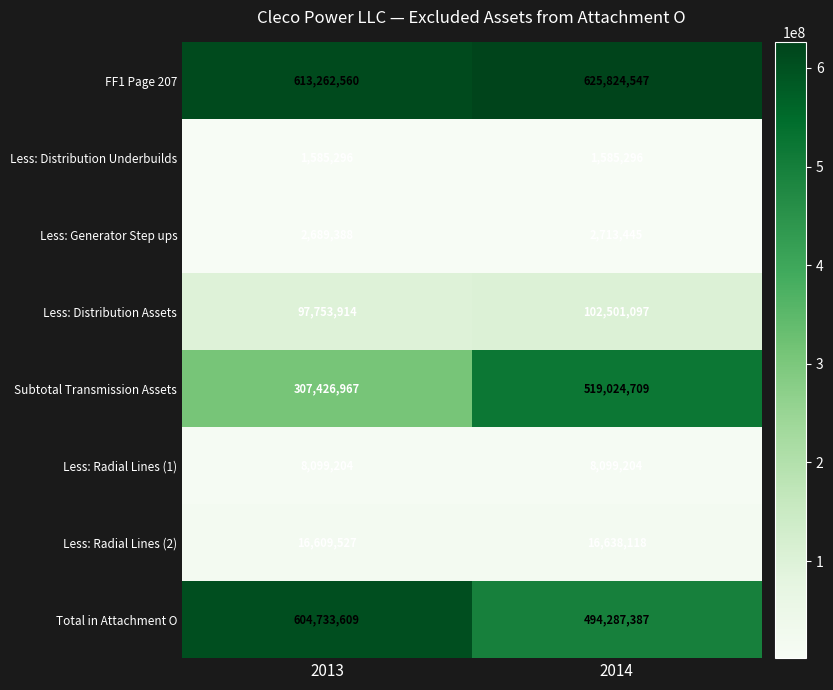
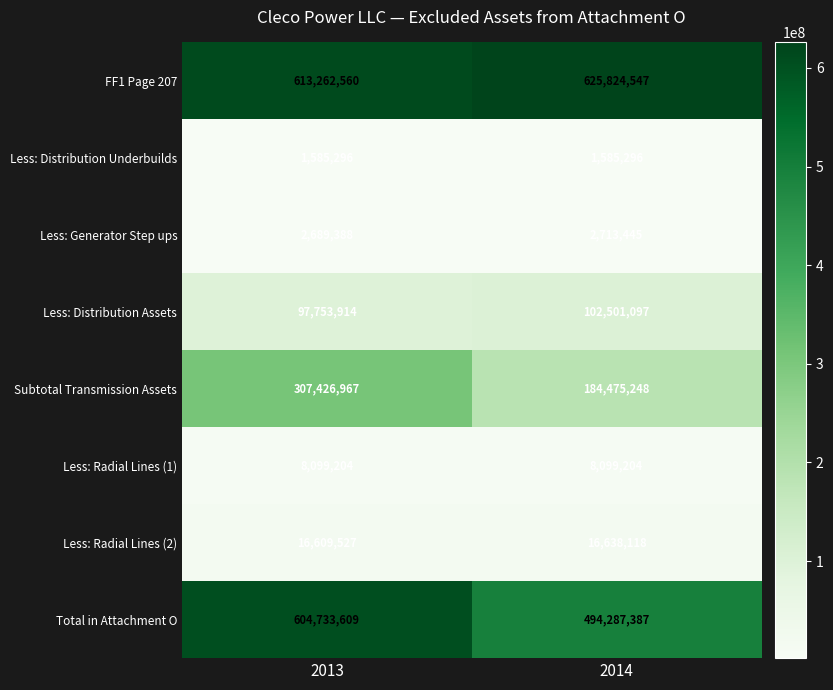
  {
    "FF1 Page 207": {
      "2013": "613,262,560",
      "2014": "625,824,547"
    },
    "Subtotal Transmission Assets": {
      "2013": "307,426,967",
-     "2014": "519,024,709"
+     "2014": "184,475,248"
    },
    "Total in Attachment O": {
      "2013": "604,733,609",
      "2014": "494,287,387"
    }
  }
